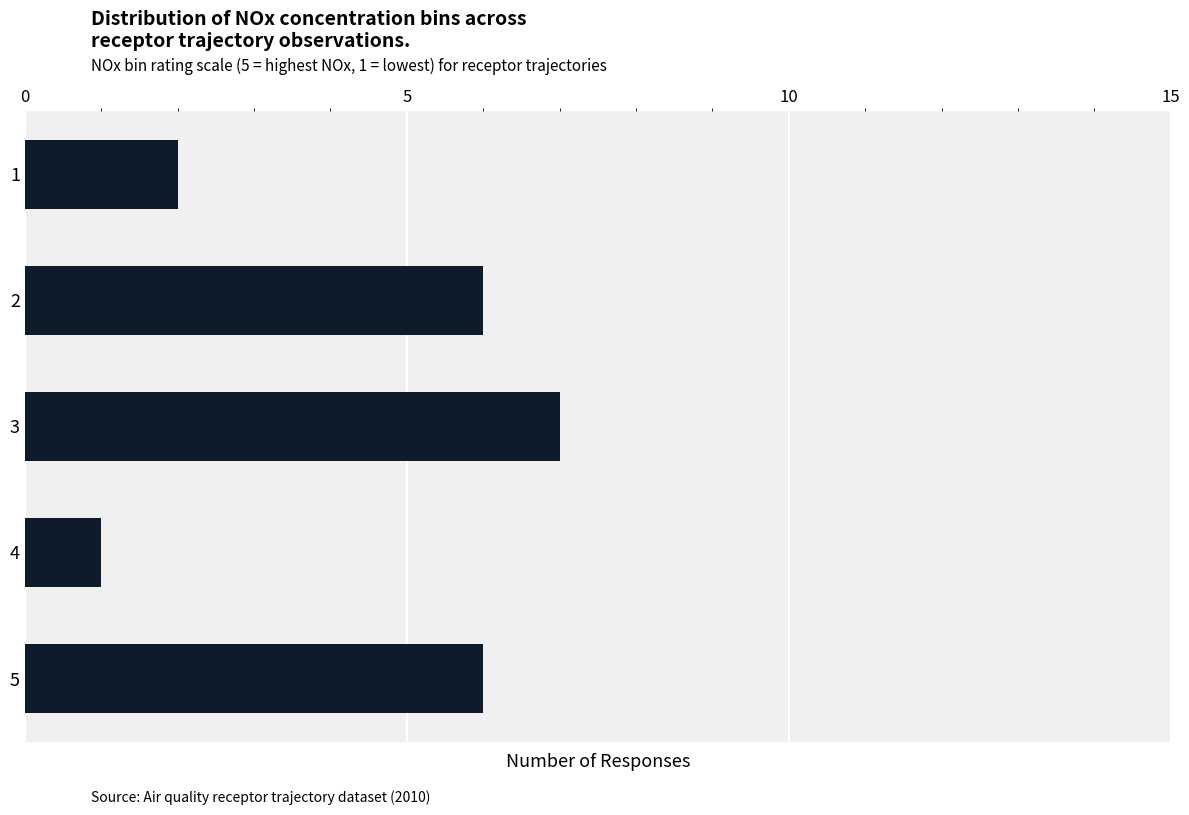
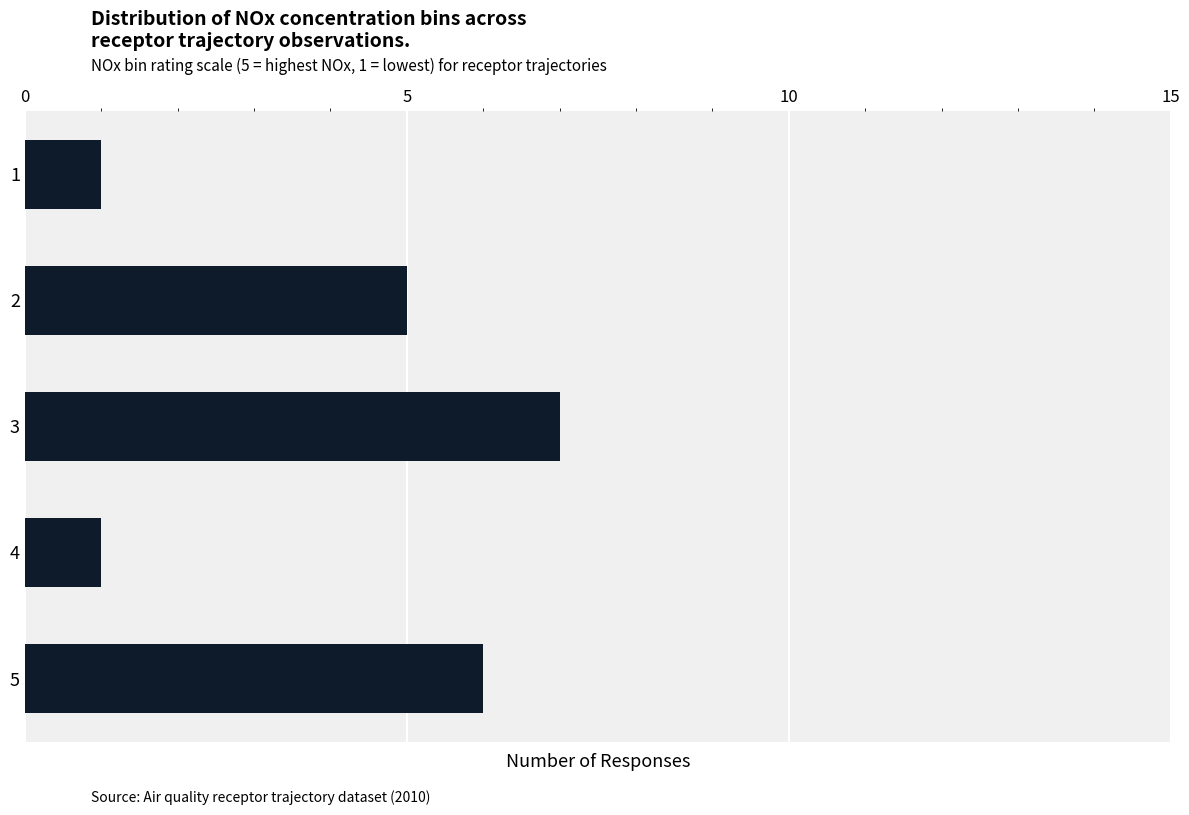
  {
-   "1": 2,
-   "2": 6,
+   "1": 1,
+   "2": 5,
    "3": 7,
    "4": 1,
    "5": 6
  }
